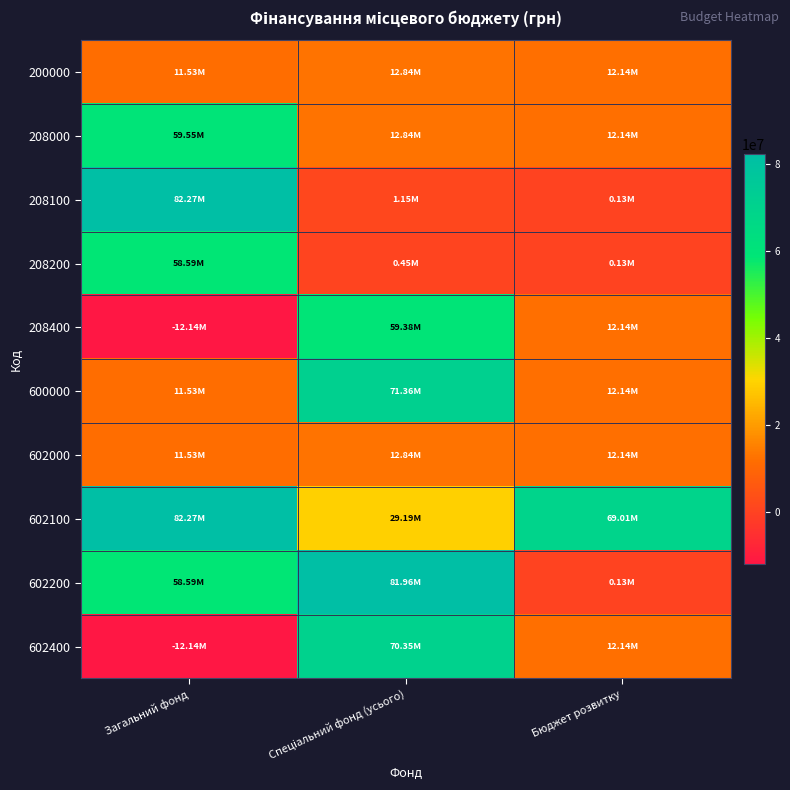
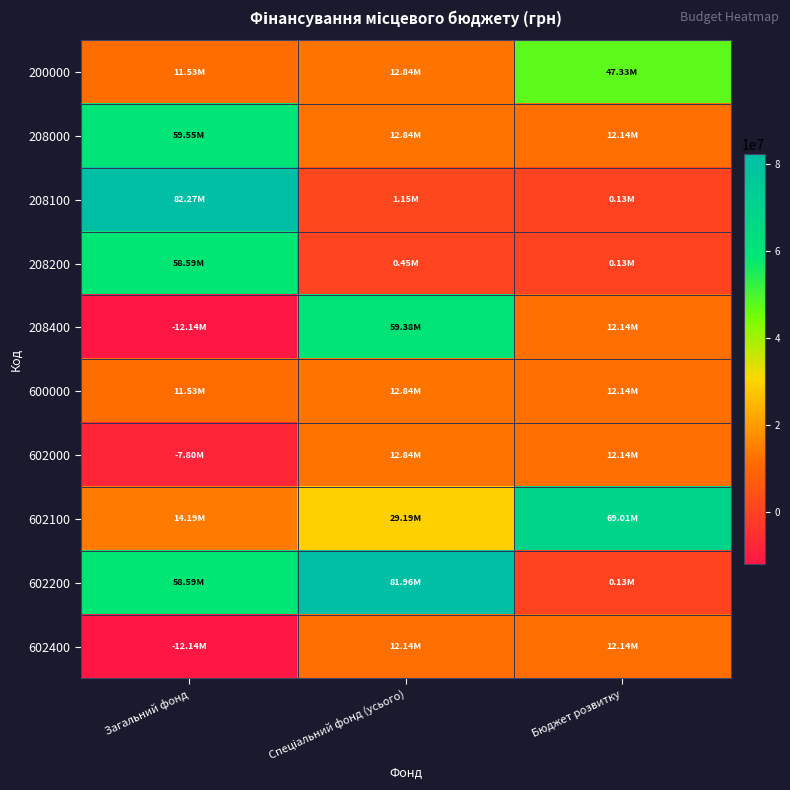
  {
    "200000": {
      "Загальний фонд": "11.53M",
      "Спеціальний фонд (усього)": "12.84M",
-     "Бюджет розвитку": "12.14M"
+     "Бюджет розвитку": "47.33M"
    },
    "208000": {
      "Загальний фонд": "59.55M",
      "Спеціальний фонд (усього)": "12.84M",
      "Бюджет розвитку": "12.14M"
    },
    "208100": {
      "Загальний фонд": "82.27M",
      "Спеціальний фонд (усього)": "1.15M",
      "Бюджет розвитку": "0.13M"
    },
    "208200": {
      "Загальний фонд": "58.59M",
      "Спеціальний фонд (усього)": "0.45M",
      "Бюджет розвитку": "0.13M"
    },
    "208400": {
      "Загальний фонд": "-12.14M",
      "Спеціальний фонд (усього)": "59.38M",
      "Бюджет розвитку": "12.14M"
    },
    "600000": {
      "Загальний фонд": "11.53M",
-     "Спеціальний фонд (усього)": "71.36M",
+     "Спеціальний фонд (усього)": "12.84M",
      "Бюджет розвитку": "12.14M"
    },
    "602000": {
-     "Загальний фонд": "11.53M",
+     "Загальний фонд": "-7.80M",
      "Спеціальний фонд (усього)": "12.84M",
      "Бюджет розвитку": "12.14M"
    },
    "602100": {
-     "Загальний фонд": "82.27M",
+     "Загальний фонд": "14.19M",
      "Спеціальний фонд (усього)": "29.19M",
      "Бюджет розвитку": "69.01M"
    },
    "602200": {
      "Загальний фонд": "58.59M",
      "Спеціальний фонд (усього)": "81.96M",
      "Бюджет розвитку": "0.13M"
    },
    "602400": {
      "Загальний фонд": "-12.14M",
-     "Спеціальний фонд (усього)": "70.35M",
+     "Спеціальний фонд (усього)": "12.14M",
      "Бюджет розвитку": "12.14M"
    }
  }
